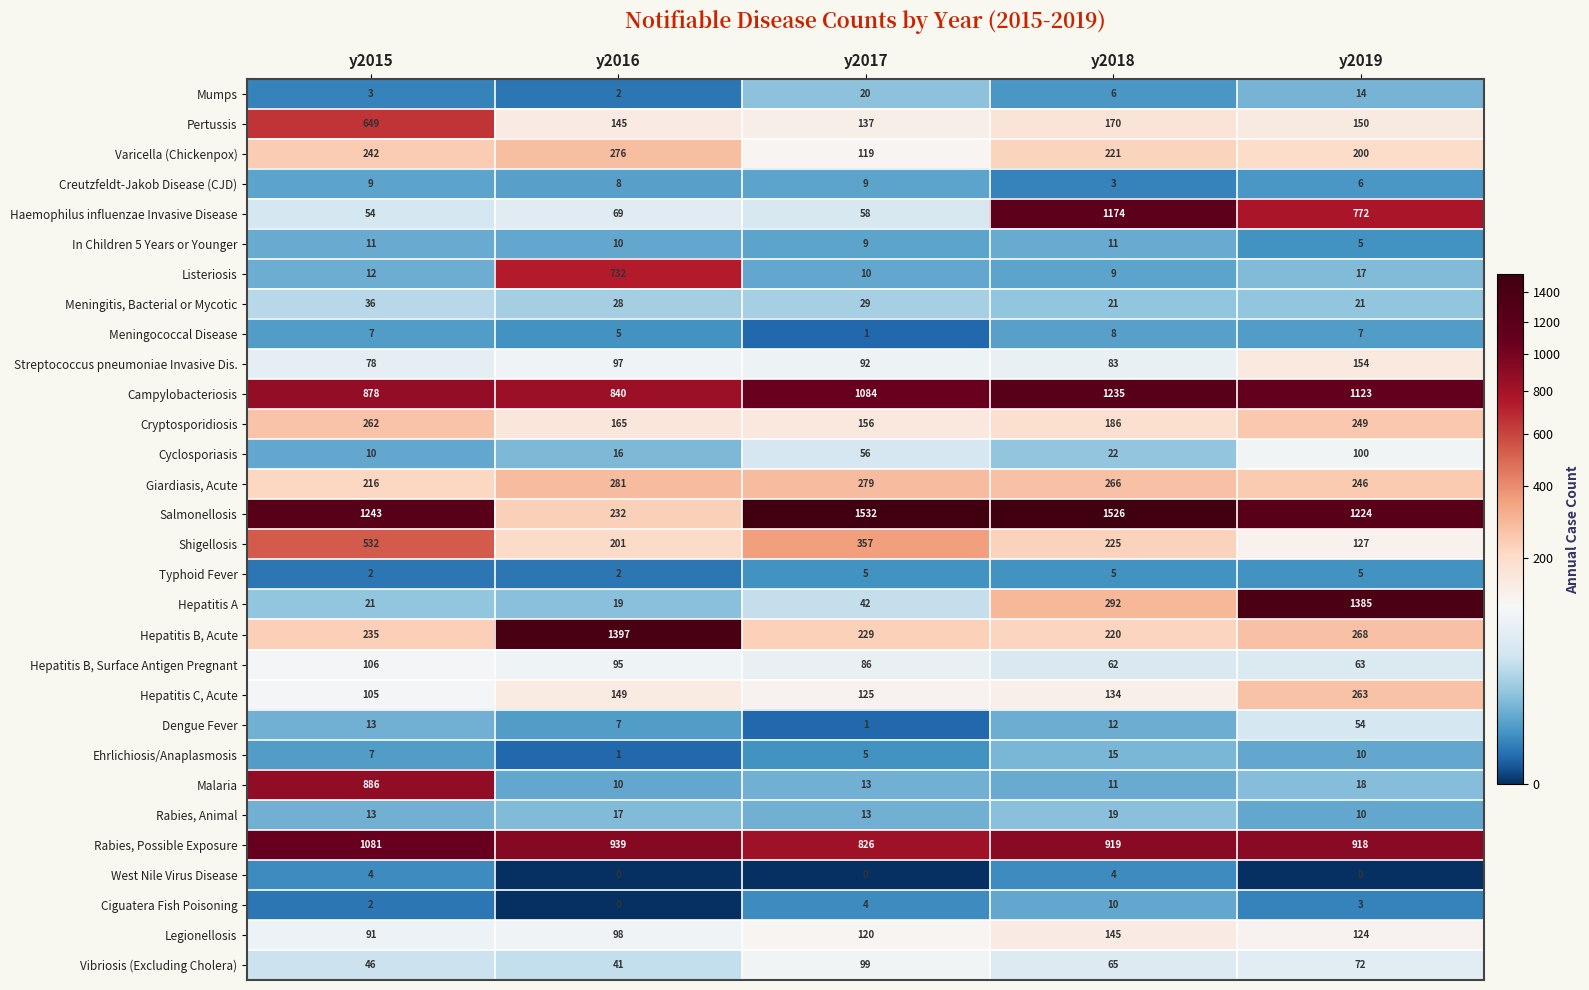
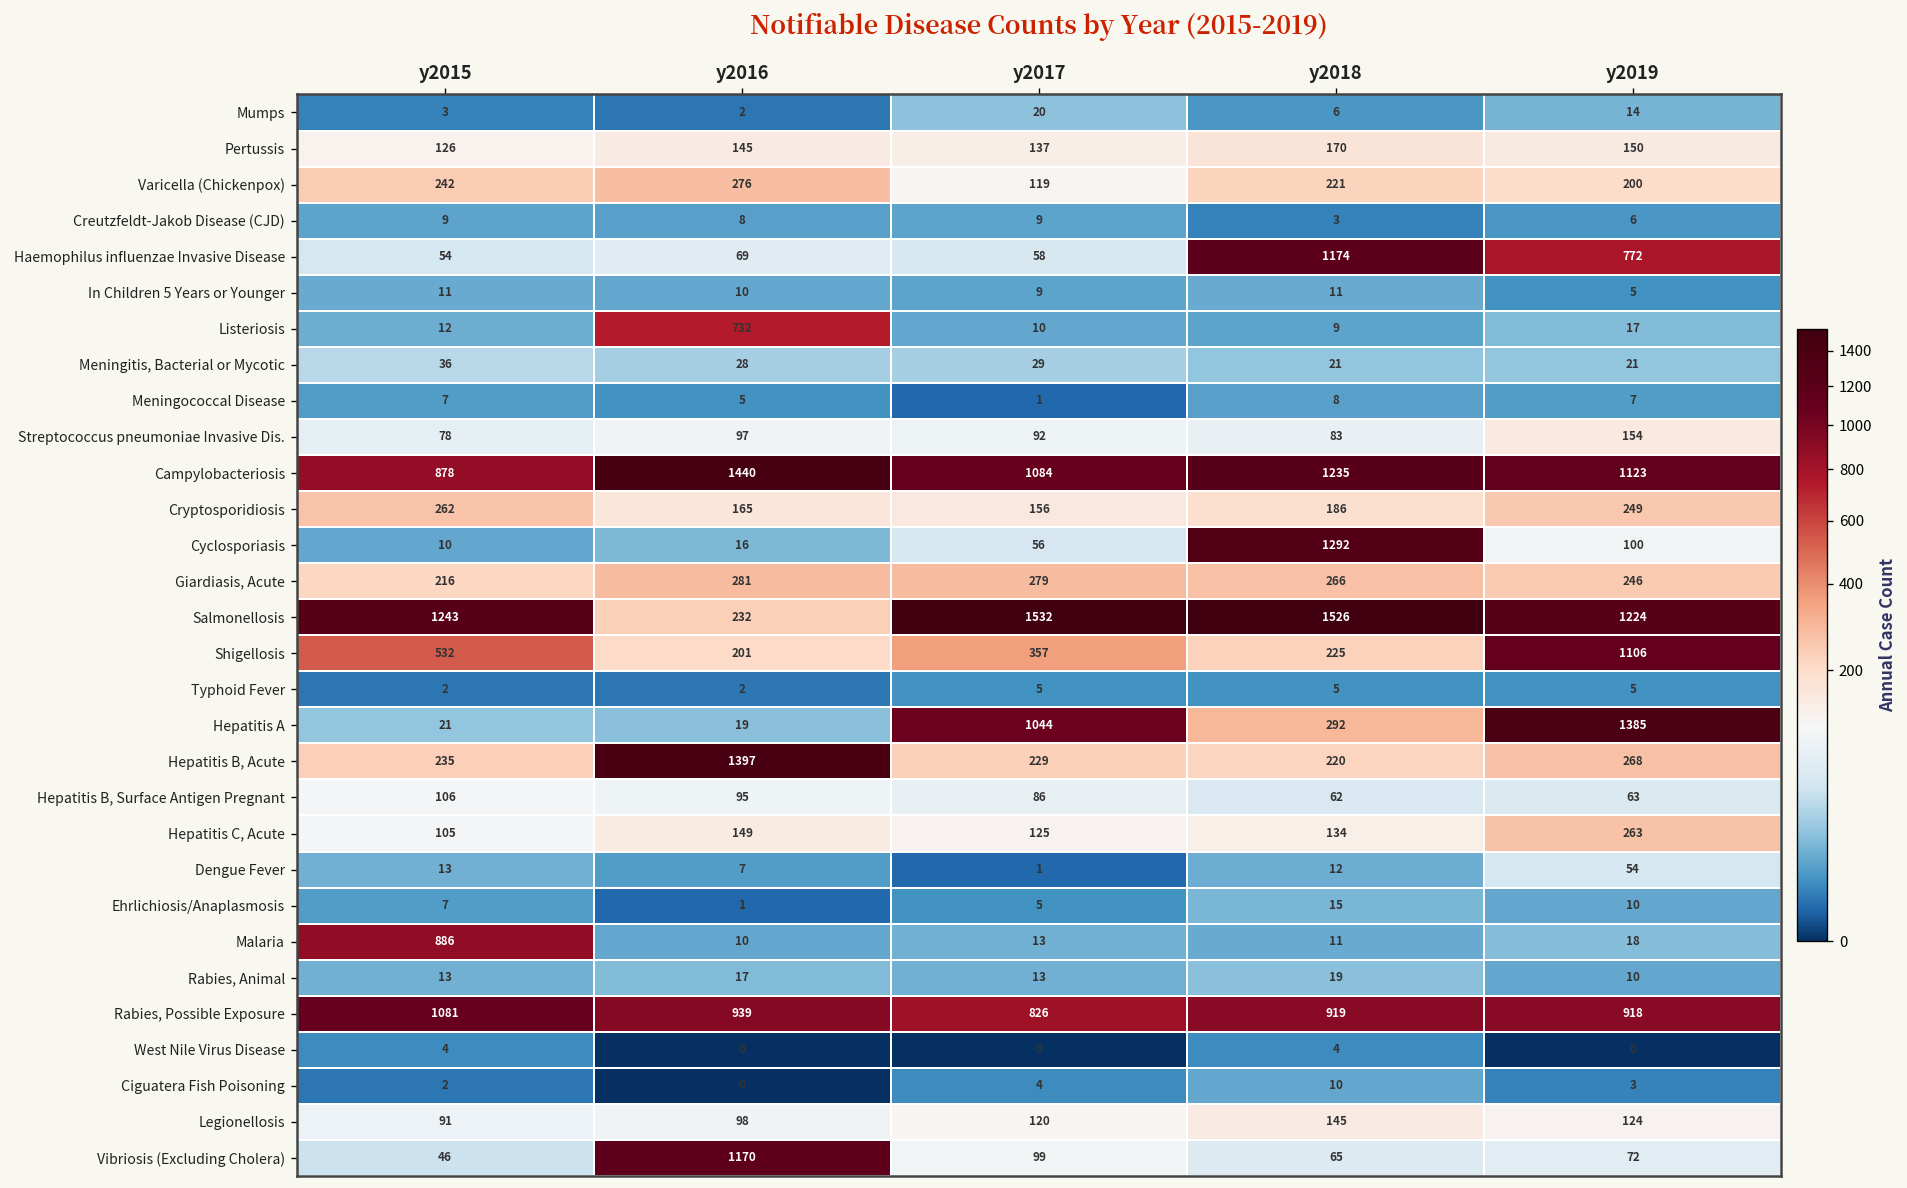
  {
    "Mumps": {
      "y2015": 3,
      "y2016": 2,
      "y2017": 20,
      "y2018": 6,
      "y2019": 14
    },
    "Pertussis": {
-     "y2015": 649,
+     "y2015": 126,
      "y2016": 145,
      "y2017": 137,
      "y2018": 170,
      "y2019": 150
    },
    "Varicella (Chickenpox)": {
      "y2015": 242,
      "y2016": 276,
      "y2017": 119,
      "y2018": 221,
      "y2019": 200
    },
    "Creutzfeldt-Jakob Disease (CJD)": {
      "y2015": 9,
      "y2016": 8,
      "y2017": 9,
      "y2018": 3,
      "y2019": 6
    },
    "Haemophilus influenzae Invasive Disease": {
      "y2015": 54,
      "y2016": 69,
      "y2017": 58,
      "y2018": 1174,
      "y2019": 772
    },
    "In Children 5 Years or Younger": {
      "y2015": 11,
      "y2016": 10,
      "y2017": 9,
      "y2018": 11,
      "y2019": 5
    },
    "Listeriosis": {
      "y2015": 12,
      "y2016": 732,
      "y2017": 10,
      "y2018": 9,
      "y2019": 17
    },
    "Meningitis, Bacterial or Mycotic": {
      "y2015": 36,
      "y2016": 28,
      "y2017": 29,
      "y2018": 21,
      "y2019": 21
    },
    "Meningococcal Disease": {
      "y2015": 7,
      "y2016": 5,
      "y2017": 1,
      "y2018": 8,
      "y2019": 7
    },
    "Streptococcus pneumoniae Invasive Dis.": {
      "y2015": 78,
      "y2016": 97,
      "y2017": 92,
      "y2018": 83,
      "y2019": 154
    },
    "Campylobacteriosis": {
      "y2015": 878,
-     "y2016": 840,
+     "y2016": 1440,
      "y2017": 1084,
      "y2018": 1235,
      "y2019": 1123
    },
    "Cryptosporidiosis": {
      "y2015": 262,
      "y2016": 165,
      "y2017": 156,
      "y2018": 186,
      "y2019": 249
    },
    "Cyclosporiasis": {
      "y2015": 10,
      "y2016": 16,
      "y2017": 56,
-     "y2018": 22,
+     "y2018": 1292,
      "y2019": 100
    },
    "Giardiasis, Acute": {
      "y2015": 216,
      "y2016": 281,
      "y2017": 279,
      "y2018": 266,
      "y2019": 246
    },
    "Salmonellosis": {
      "y2015": 1243,
      "y2016": 232,
      "y2017": 1532,
      "y2018": 1526,
      "y2019": 1224
    },
    "Shigellosis": {
      "y2015": 532,
      "y2016": 201,
      "y2017": 357,
      "y2018": 225,
-     "y2019": 127
+     "y2019": 1106
    },
    "Typhoid Fever": {
      "y2015": 2,
      "y2016": 2,
      "y2017": 5,
      "y2018": 5,
      "y2019": 5
    },
    "Hepatitis A": {
      "y2015": 21,
      "y2016": 19,
-     "y2017": 42,
+     "y2017": 1044,
      "y2018": 292,
      "y2019": 1385
    },
    "Hepatitis B, Acute": {
      "y2015": 235,
      "y2016": 1397,
      "y2017": 229,
      "y2018": 220,
      "y2019": 268
    },
    "Hepatitis B, Surface Antigen Pregnant": {
      "y2015": 106,
      "y2016": 95,
      "y2017": 86,
      "y2018": 62,
      "y2019": 63
    },
    "Hepatitis C, Acute": {
      "y2015": 105,
      "y2016": 149,
      "y2017": 125,
      "y2018": 134,
      "y2019": 263
    },
    "Dengue Fever": {
      "y2015": 13,
      "y2016": 7,
      "y2017": 1,
      "y2018": 12,
      "y2019": 54
    },
    "Ehrlichiosis/Anaplasmosis": {
      "y2015": 7,
      "y2016": 1,
      "y2017": 5,
      "y2018": 15,
      "y2019": 10
    },
    "Malaria": {
      "y2015": 886,
      "y2016": 10,
      "y2017": 13,
      "y2018": 11,
      "y2019": 18
    },
    "Rabies, Animal": {
      "y2015": 13,
      "y2016": 17,
      "y2017": 13,
      "y2018": 19,
      "y2019": 10
    },
    "Rabies, Possible Exposure": {
      "y2015": 1081,
      "y2016": 939,
      "y2017": 826,
      "y2018": 919,
      "y2019": 918
    },
    "West Nile Virus Disease": {
      "y2015": 4,
      "y2018": 4
    },
    "Ciguatera Fish Poisoning": {
      "y2015": 2,
      "y2017": 4,
      "y2018": 10,
      "y2019": 3
    },
    "Legionellosis": {
      "y2015": 91,
      "y2016": 98,
      "y2017": 120,
      "y2018": 145,
      "y2019": 124
    },
    "Vibriosis (Excluding Cholera)": {
      "y2015": 46,
-     "y2016": 41,
+     "y2016": 1170,
      "y2017": 99,
      "y2018": 65,
      "y2019": 72
    }
  }
